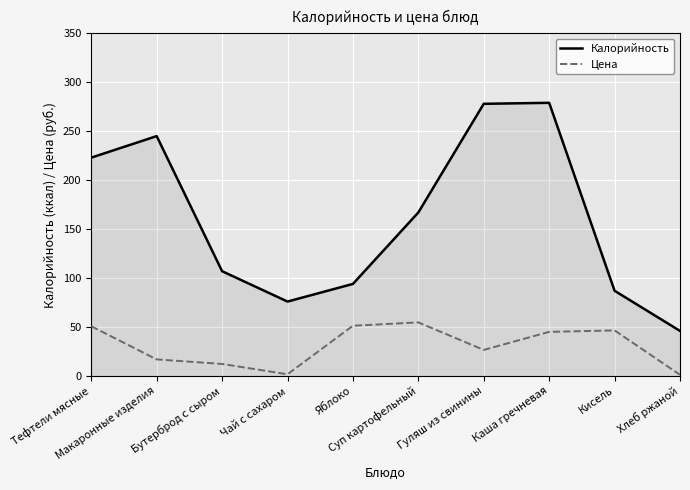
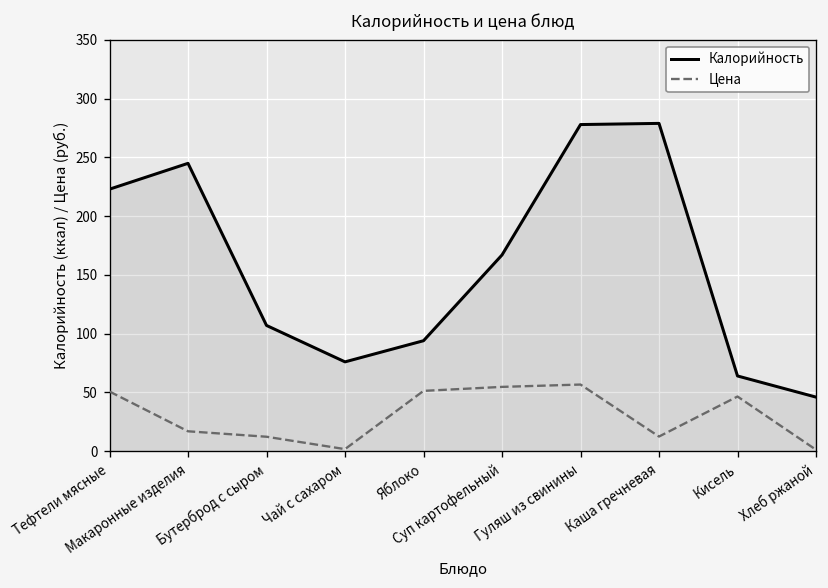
  {
    "Калорийность": {
      "Тефтели мясные": 220,
      "Макаронные изделия": 250,
      "Бутерброд с сыром": 110,
      "Чай с сахаром": 80,
      "Яблоко": 90,
      "Суп картофельный": 170,
      "Гуляш из свинины": 280,
      "Каша гречневая": 280,
-     "Кисель": 90,
+     "Кисель": 60,
      "Хлеб ржаной": 50
    },
    "Цена": {
      "Тефтели мясные": 50,
      "Макаронные изделия": 20,
      "Бутерброд с сыром": 10,
      "Чай с сахаром": 0,
      "Яблоко": 50,
      "Суп картофельный": 50,
-     "Гуляш из свинины": 30,
-     "Каша гречневая": 50,
+     "Гуляш из свинины": 60,
+     "Каша гречневая": 10,
      "Кисель": 50,
      "Хлеб ржаной": 0
    }
  }
